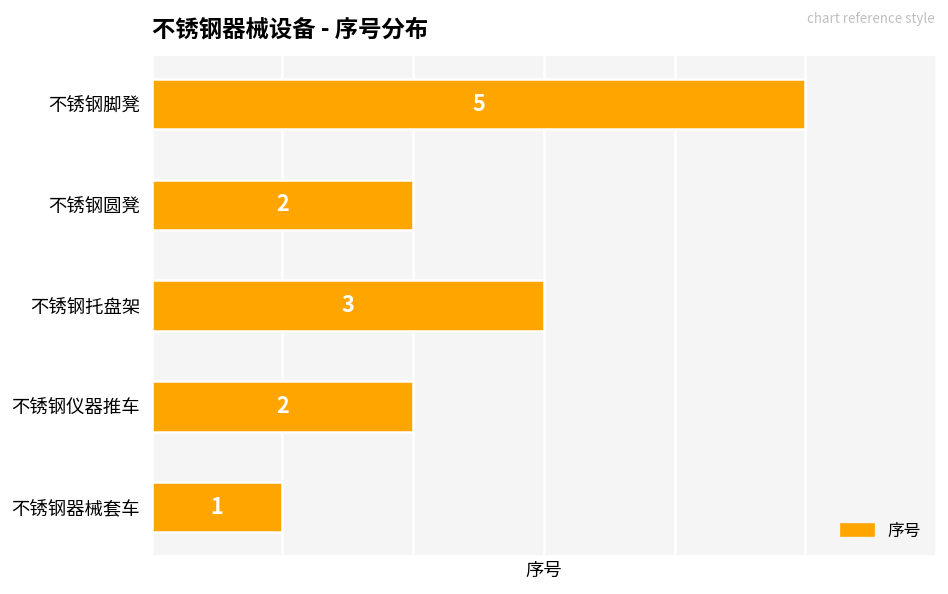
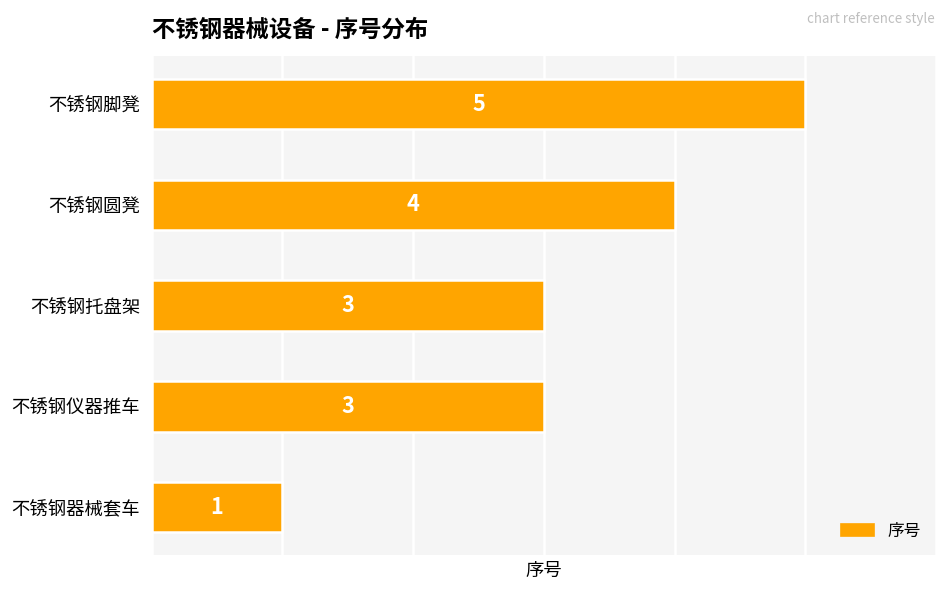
  {
    "不锈钢脚凳": 5,
-   "不锈钢圆凳": 2,
+   "不锈钢圆凳": 4,
    "不锈钢托盘架": 3,
-   "不锈钢仪器推车": 2,
+   "不锈钢仪器推车": 3,
    "不锈钢器械套车": 1
  }
